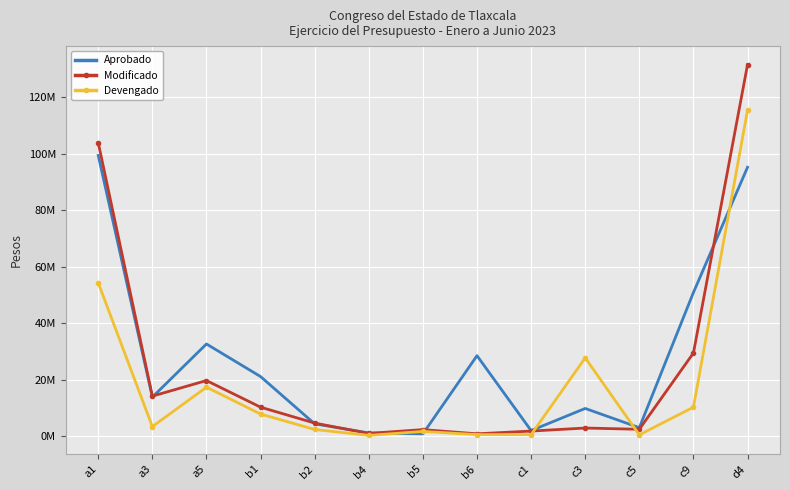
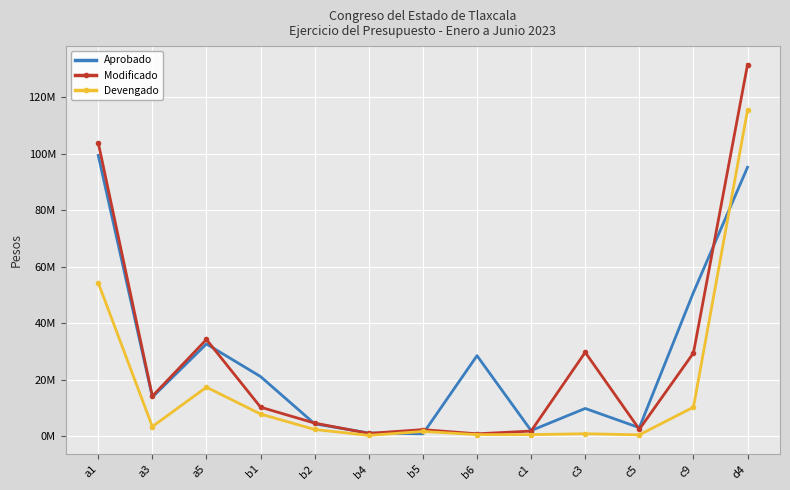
  {
    "Aprobado": {
      "a1": 99000000,
      "a5": 33000000,
      "b1": 21000000,
      "b6": 29000000,
      "c3": 10000000,
      "c9": 51000000,
      "d4": 95000000
    },
    "Modificado": {
      "a1": 104000000,
-     "a5": 20000000,
+     "a5": 34000000,
      "b1": 10000000,
-     "c3": 3000000,
+     "c3": 30000000,
      "c9": 29000000,
      "d4": 132000000
    },
    "Devengado": {
      "a1": 54000000,
      "a3": 3000000,
      "a5": 17000000,
      "b1": 8000000,
      "b2": 2000000,
      "c1": 1000000,
-     "c3": 28000000,
+     "c3": 1000000,
      "c5": 0,
      "c9": 10000000,
      "d4": 115000000
    }
  }
